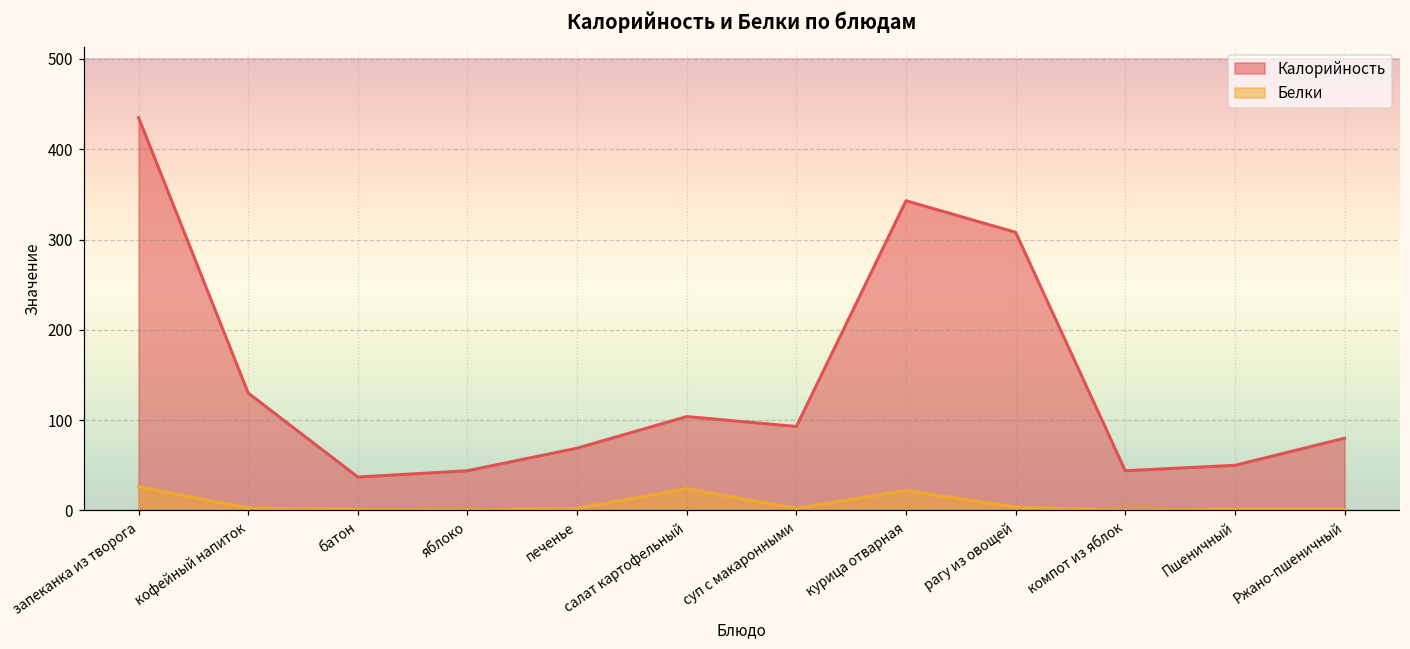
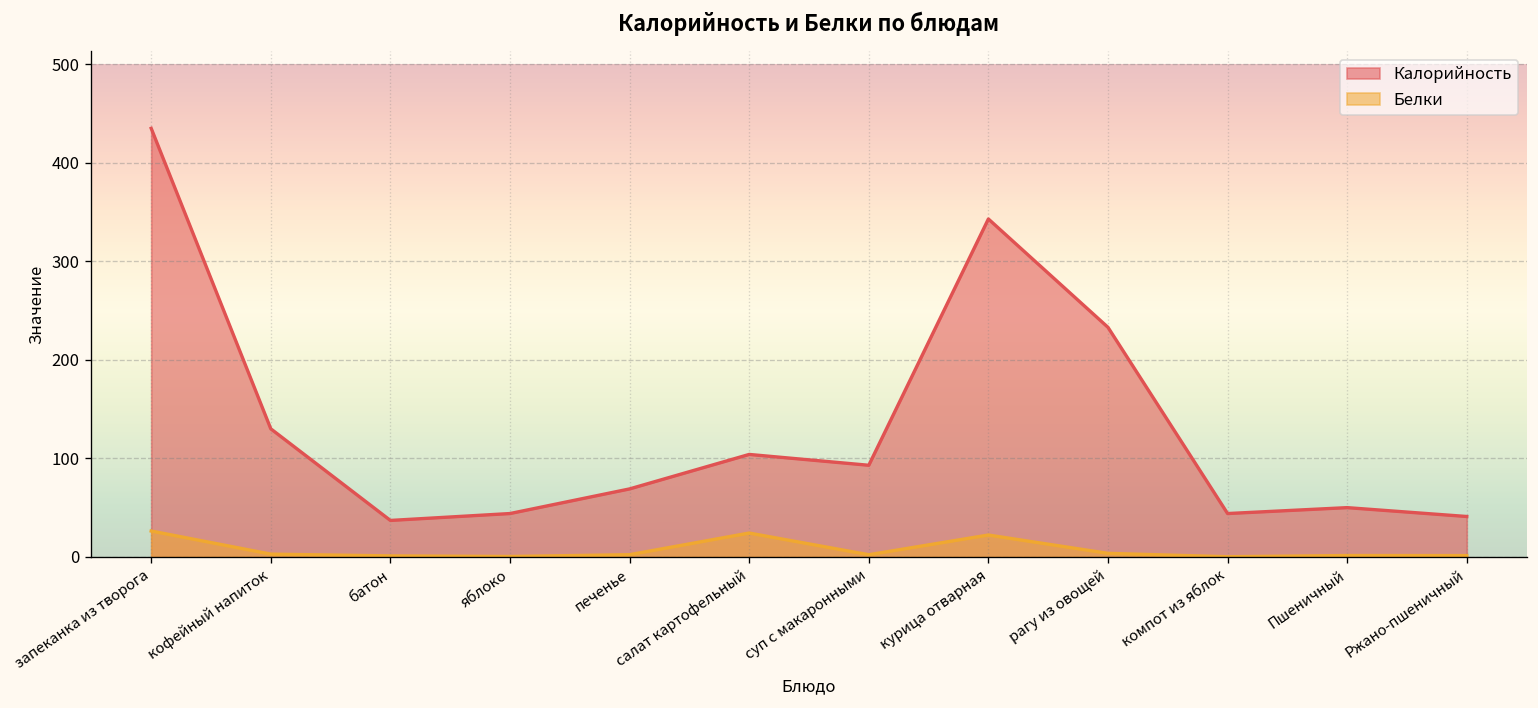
  {
    "Калорийность": {
      "запеканка из творога": 440,
      "кофейный напиток": 130,
      "батон": 40,
      "яблоко": 40,
      "печенье": 70,
      "салат картофельный": 100,
      "суп с макаронными": 90,
      "курица отварная": 340,
-     "рагу из овощей": 310,
+     "рагу из овощей": 230,
      "компот из яблок": 40,
      "Пшеничный": 50,
-     "Ржано-пшеничный": 80
+     "Ржано-пшеничный": 40
    },
    "Белки": {
      "запеканка из творога": 30,
      "кофейный напиток": 0,
      "батон": 0,
      "яблоко": 0,
      "печенье": 0,
      "салат картофельный": 20,
      "суп с макаронными": 0,
      "курица отварная": 20,
      "рагу из овощей": 0,
      "компот из яблок": 0,
      "Пшеничный": 0,
      "Ржано-пшеничный": 0
    }
  }
